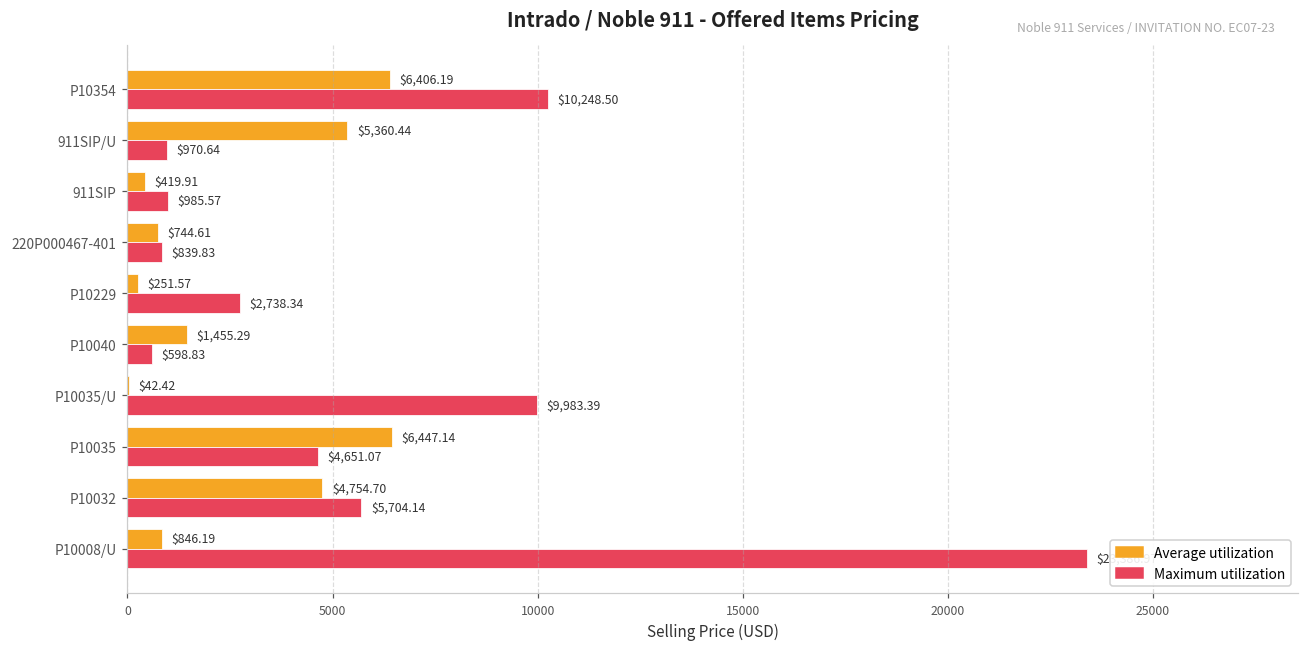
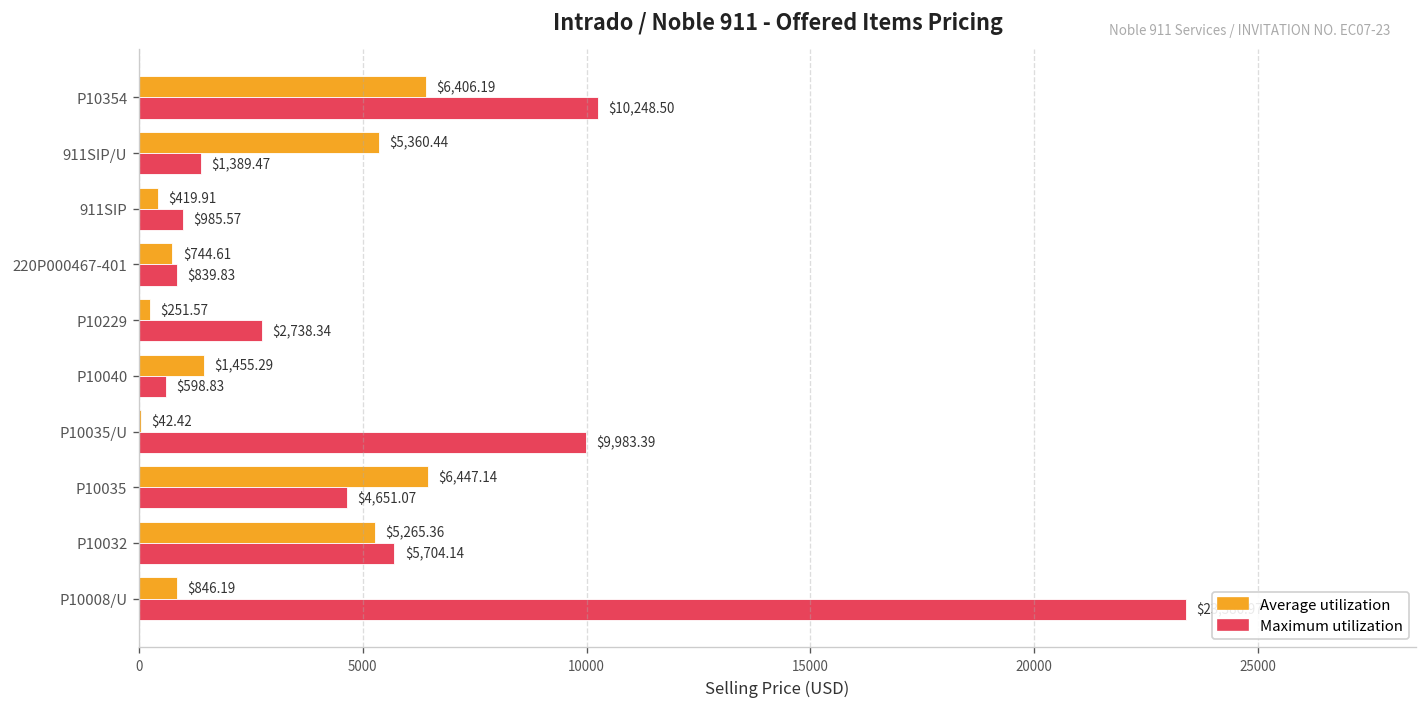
  {
    "Average utilization": {
      "P10354": "$6,406.19",
      "911SIP/U": "$5,360.44",
      "911SIP": "$419.91",
      "220P000467-401": "$744.61",
      "P10229": "$251.57",
      "P10040": "$1,455.29",
      "P10035/U": "$42.42",
      "P10035": "$6,447.14",
-     "P10032": "$4,754.70",
+     "P10032": "$5,265.36",
      "P10008/U": "$846.19"
    },
    "Maximum utilization": {
      "P10354": "$10,248.50",
-     "911SIP/U": "$970.64",
+     "911SIP/U": "$1,389.47",
      "911SIP": "$985.57",
      "220P000467-401": "$839.83",
      "P10229": "$2,738.34",
      "P10040": "$598.83",
      "P10035/U": "$9,983.39",
      "P10035": "$4,651.07",
      "P10032": "$5,704.14"
    }
  }
